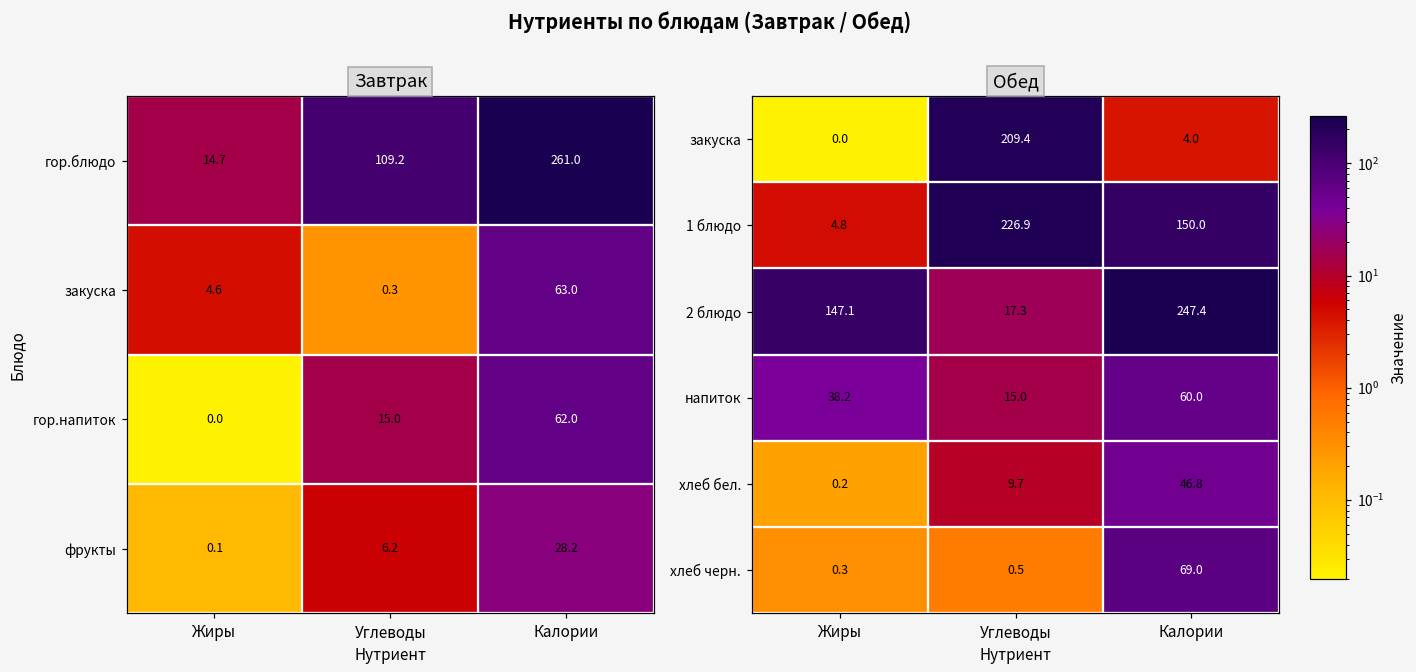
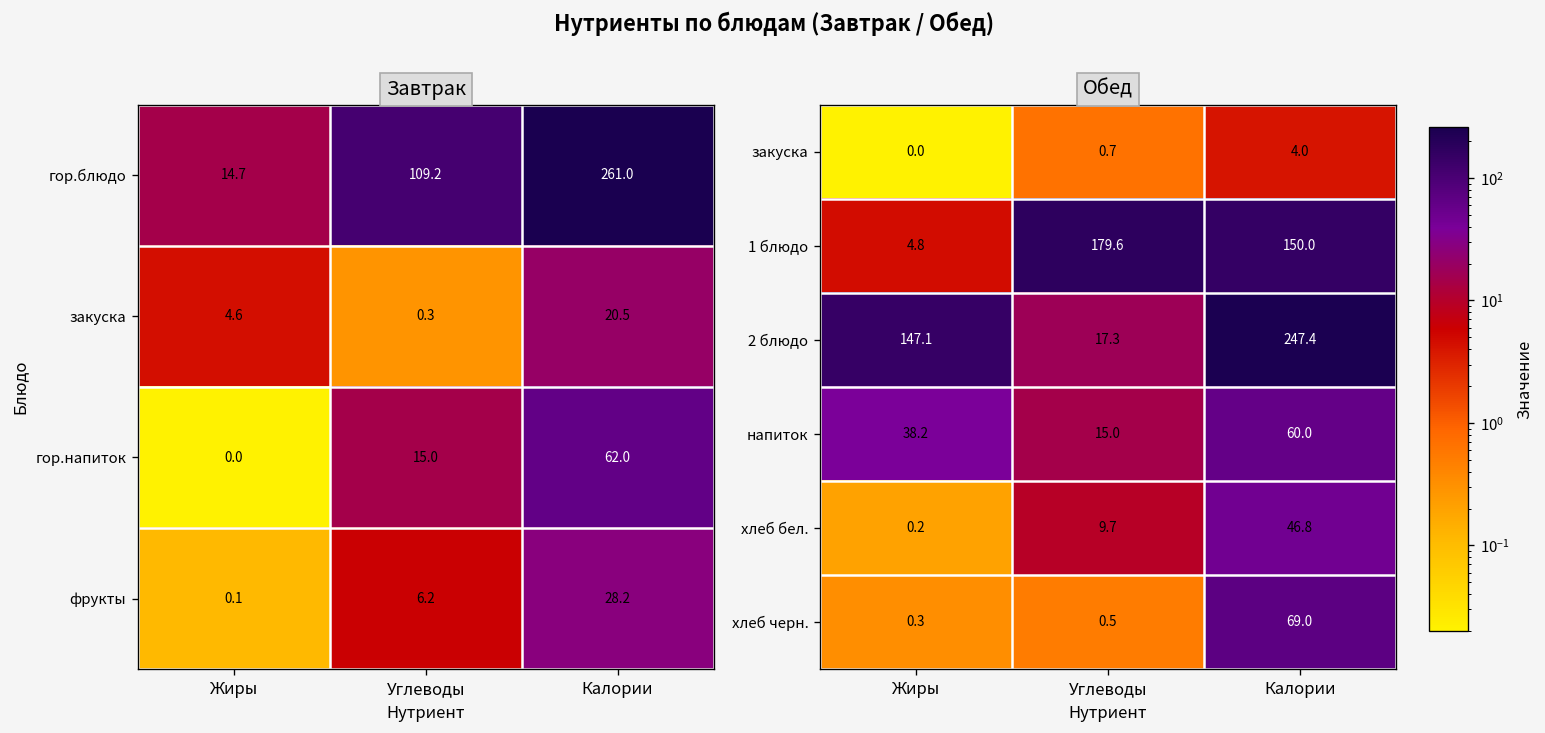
  {
    "Завтрак": {
      "гор.блюдо": {
        "Жиры": 14.7,
        "Углеводы": 109.2,
        "Калории": 261.0
      },
      "закуска": {
        "Жиры": 4.6,
        "Углеводы": 0.3,
-       "Калории": 63.0
+       "Калории": 20.5
      },
      "гор.напиток": {
        "Жиры": 0.0,
        "Углеводы": 15.0,
        "Калории": 62.0
      },
      "фрукты": {
        "Жиры": 0.1,
        "Углеводы": 6.2,
        "Калории": 28.2
      }
    },
    "Обед": {
      "закуска": {
        "Жиры": 0.0,
-       "Углеводы": 209.4,
+       "Углеводы": 0.7,
        "Калории": 4.0
      },
      "1 блюдо": {
        "Жиры": 4.8,
-       "Углеводы": 226.9,
+       "Углеводы": 179.6,
        "Калории": 150.0
      },
      "2 блюдо": {
        "Жиры": 147.1,
        "Углеводы": 17.3,
        "Калории": 247.4
      },
      "напиток": {
        "Жиры": 38.2,
        "Углеводы": 15.0,
        "Калории": 60.0
      },
      "хлеб бел.": {
        "Жиры": 0.2,
        "Углеводы": 9.7,
        "Калории": 46.8
      },
      "хлеб черн.": {
        "Жиры": 0.3,
        "Углеводы": 0.5,
        "Калории": 69.0
      }
    }
  }
